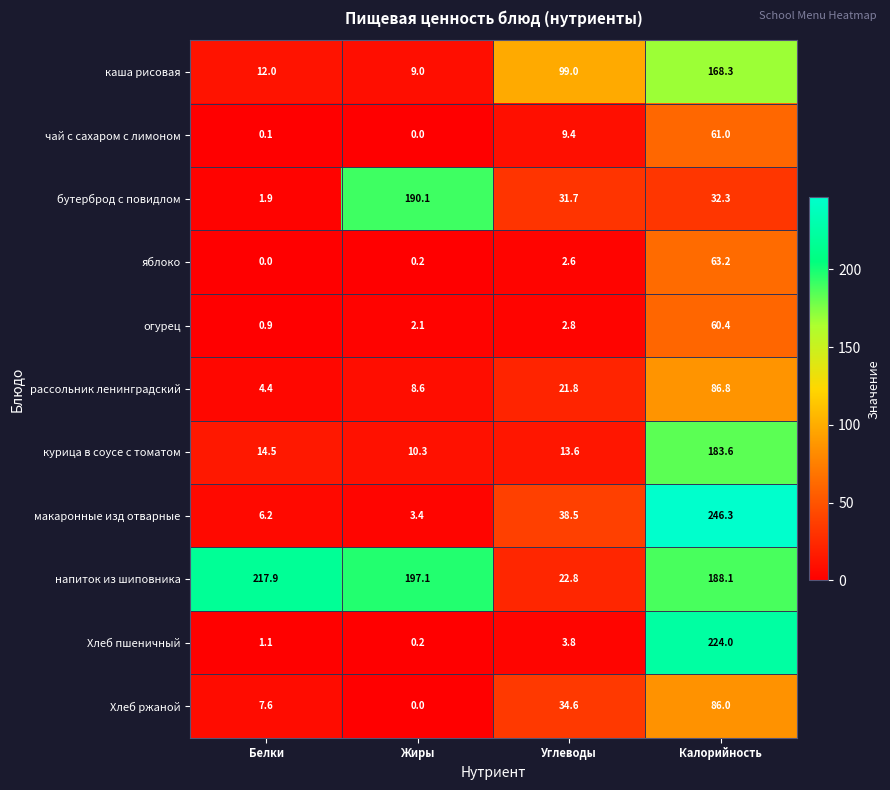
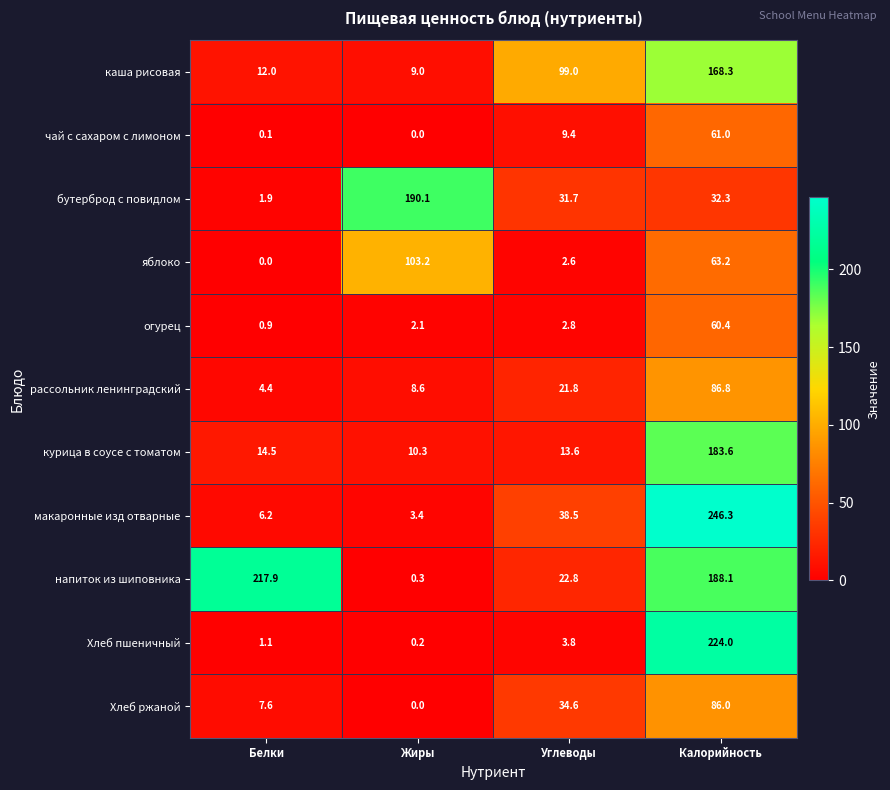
  {
    "каша рисовая": {
      "Белки": 12.0,
      "Жиры": 9.0,
      "Углеводы": 99.0,
      "Калорийность": 168.3
    },
    "чай с сахаром с лимоном": {
      "Белки": 0.1,
      "Жиры": 0.0,
      "Углеводы": 9.4,
      "Калорийность": 61.0
    },
    "бутерброд с повидлом": {
      "Белки": 1.9,
      "Жиры": 190.1,
      "Углеводы": 31.7,
      "Калорийность": 32.3
    },
    "яблоко": {
      "Белки": 0.0,
-     "Жиры": 0.2,
+     "Жиры": 103.2,
      "Углеводы": 2.6,
      "Калорийность": 63.2
    },
    "огурец": {
      "Белки": 0.9,
      "Жиры": 2.1,
      "Углеводы": 2.8,
      "Калорийность": 60.4
    },
    "рассольник ленинградский": {
      "Белки": 4.4,
      "Жиры": 8.6,
      "Углеводы": 21.8,
      "Калорийность": 86.8
    },
    "курица в соусе с томатом": {
      "Белки": 14.5,
      "Жиры": 10.3,
      "Углеводы": 13.6,
      "Калорийность": 183.6
    },
    "макаронные изд отварные": {
      "Белки": 6.2,
      "Жиры": 3.4,
      "Углеводы": 38.5,
      "Калорийность": 246.3
    },
    "напиток из шиповника": {
      "Белки": 217.9,
-     "Жиры": 197.1,
+     "Жиры": 0.3,
      "Углеводы": 22.8,
      "Калорийность": 188.1
    },
    "Хлеб пшеничный": {
      "Белки": 1.1,
      "Жиры": 0.2,
      "Углеводы": 3.8,
      "Калорийность": 224.0
    },
    "Хлеб ржаной": {
      "Белки": 7.6,
      "Жиры": 0.0,
      "Углеводы": 34.6,
      "Калорийность": 86.0
    }
  }
